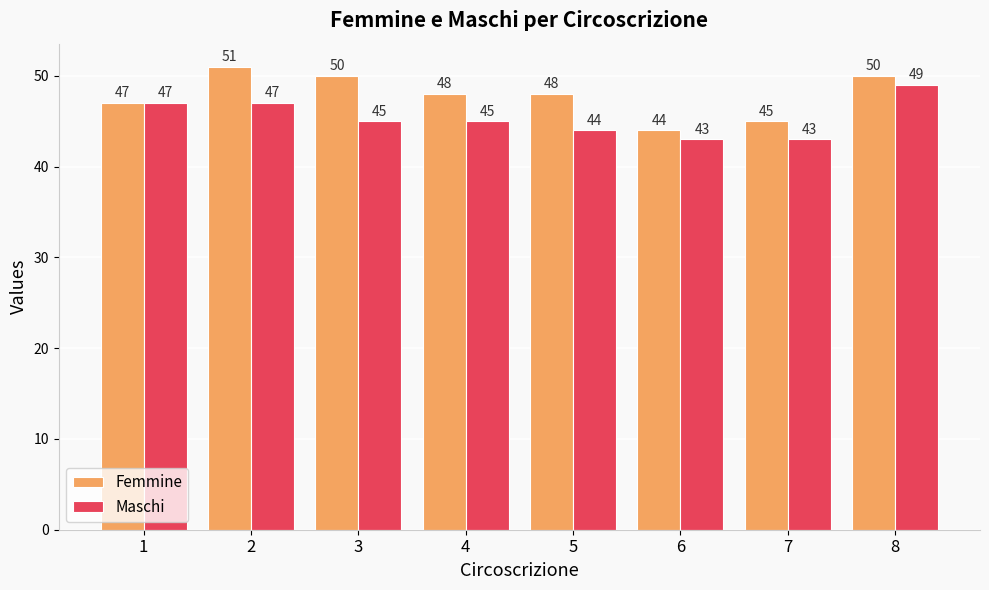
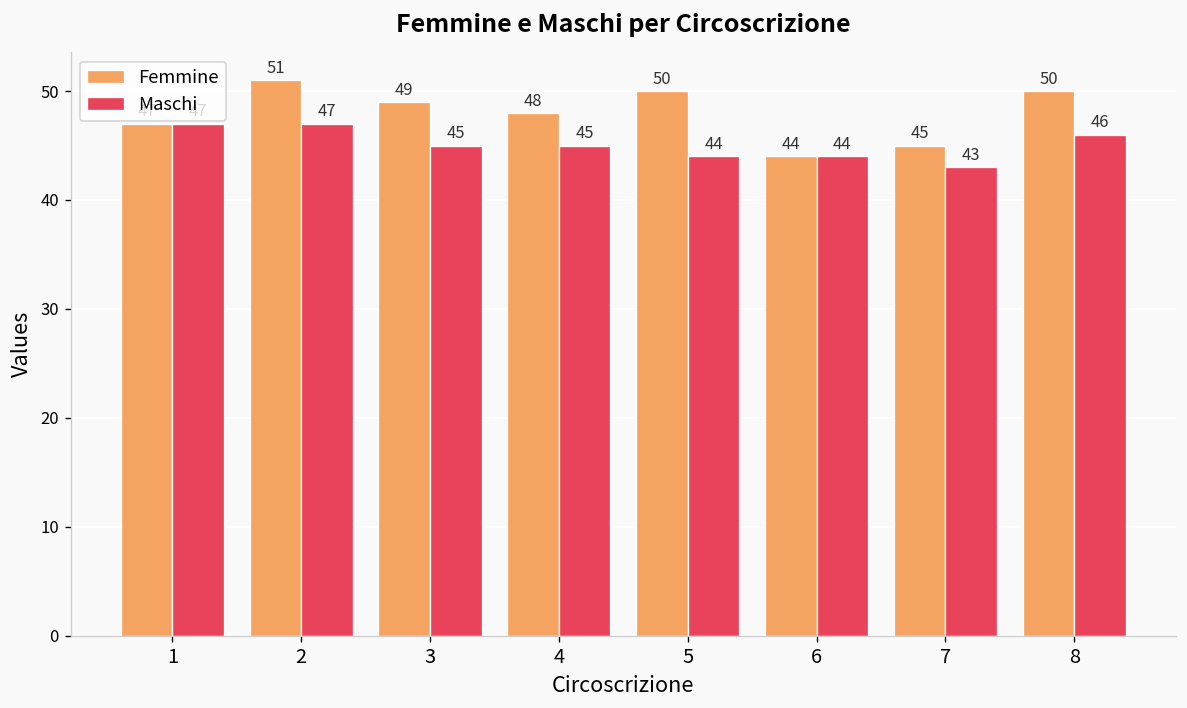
  {
    "Femmine": {
      "1": 47,
      "2": 51,
-     "3": 50,
+     "3": 49,
      "4": 48,
-     "5": 48,
+     "5": 50,
      "6": 44,
      "7": 45,
      "8": 50
    },
    "Maschi": {
      "1": 47,
      "2": 47,
      "3": 45,
      "4": 45,
      "5": 44,
-     "6": 43,
+     "6": 44,
      "7": 43,
-     "8": 49
+     "8": 46
    }
  }
